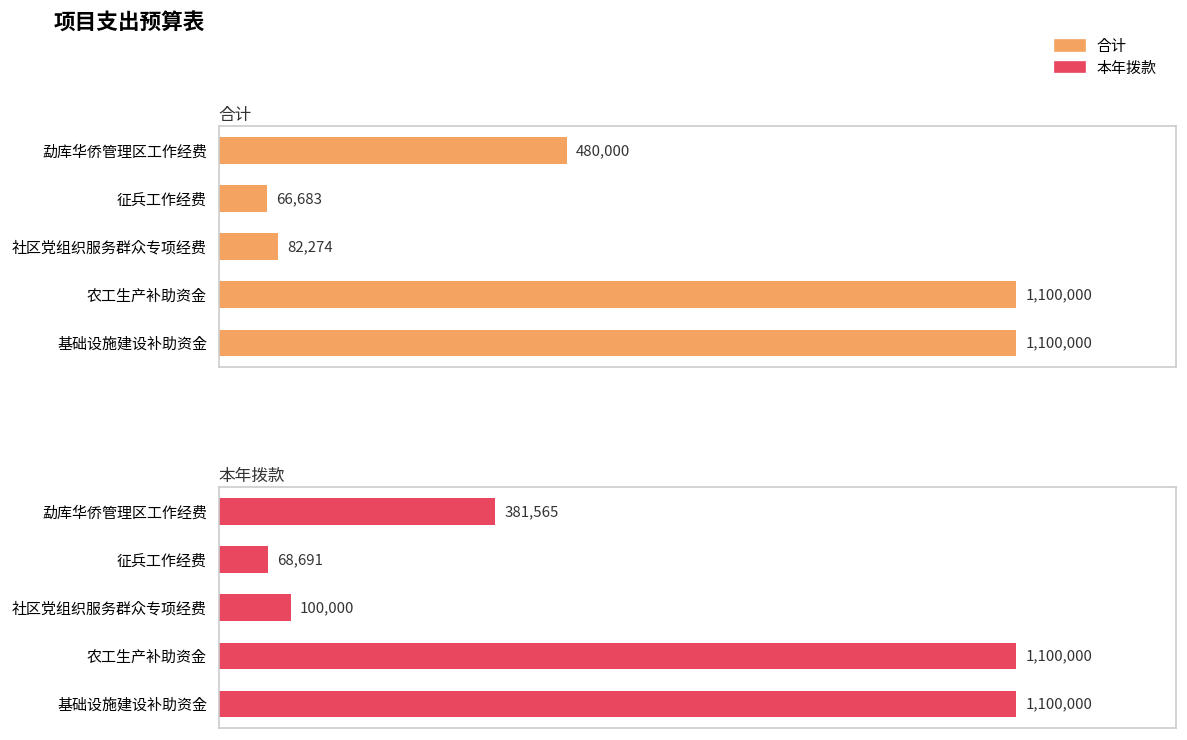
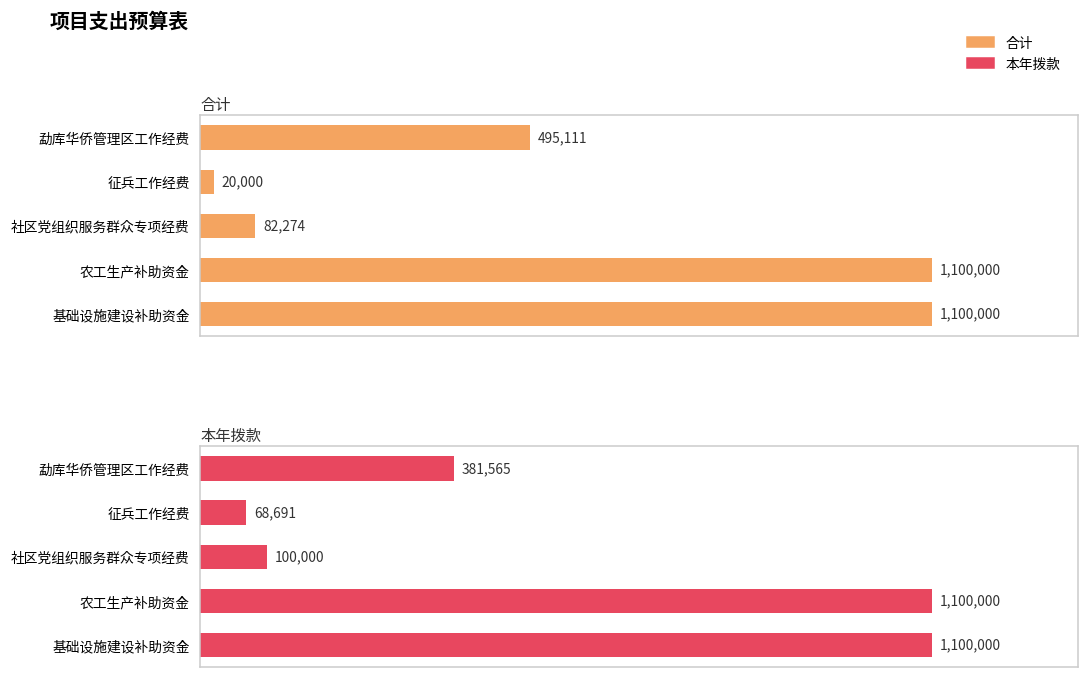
  {
    "合计": {
-     "勐库华侨管理区工作经费": "480,000",
-     "征兵工作经费": "66,683",
+     "勐库华侨管理区工作经费": "495,111",
+     "征兵工作经费": "20,000",
      "社区党组织服务群众专项经费": "82,274",
      "农工生产补助资金": "1,100,000",
      "基础设施建设补助资金": "1,100,000"
    },
    "本年拨款": {
      "勐库华侨管理区工作经费": "381,565",
      "征兵工作经费": "68,691",
      "社区党组织服务群众专项经费": "100,000",
      "农工生产补助资金": "1,100,000",
      "基础设施建设补助资金": "1,100,000"
    }
  }
